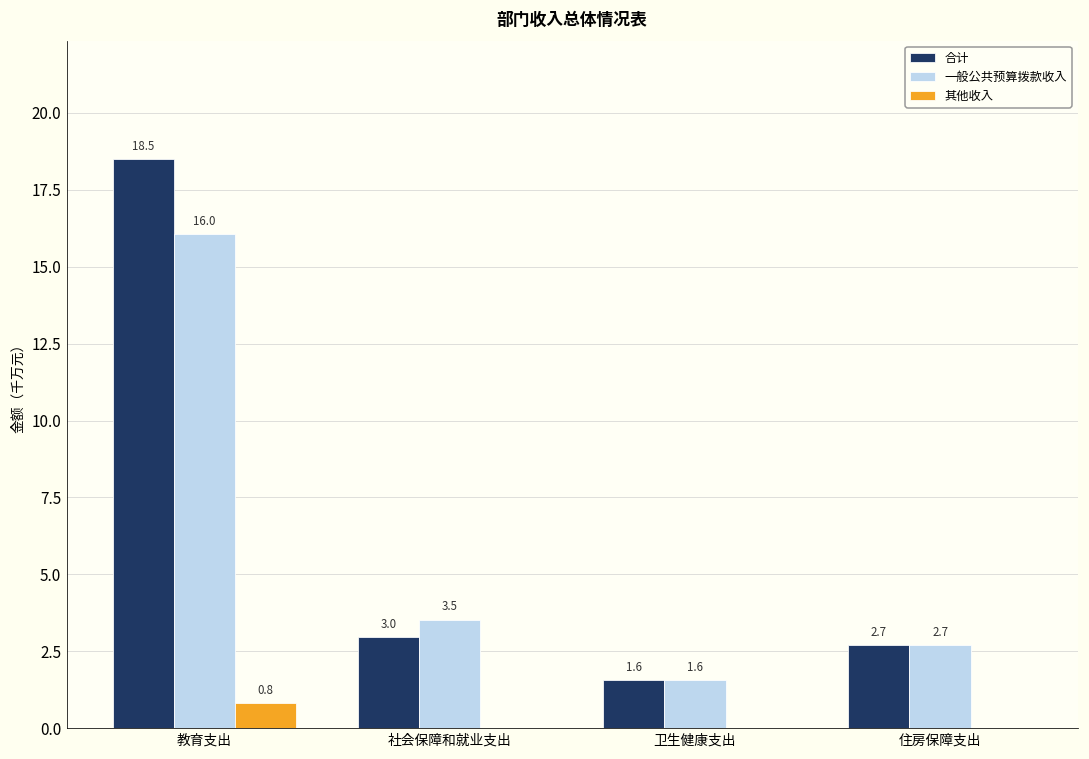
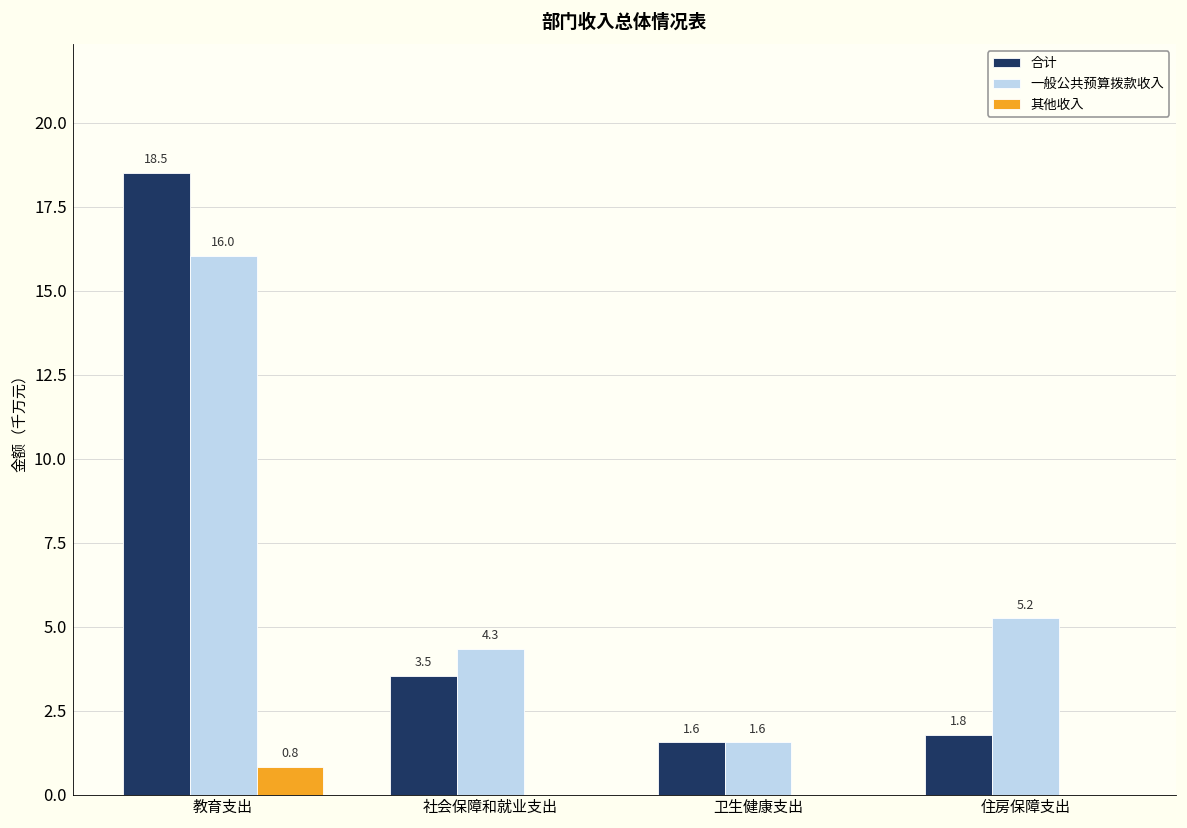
  {
    "合计": {
      "教育支出": 18.5,
-     "社会保障和就业支出": 3.0,
+     "社会保障和就业支出": 3.5,
      "卫生健康支出": 1.6,
-     "住房保障支出": 2.7
+     "住房保障支出": 1.8
    },
    "一般公共预算拨款收入": {
      "教育支出": 16.0,
-     "社会保障和就业支出": 3.5,
+     "社会保障和就业支出": 4.3,
      "卫生健康支出": 1.6,
-     "住房保障支出": 2.7
+     "住房保障支出": 5.2
    },
    "其他收入": {
      "教育支出": 0.8
    }
  }
